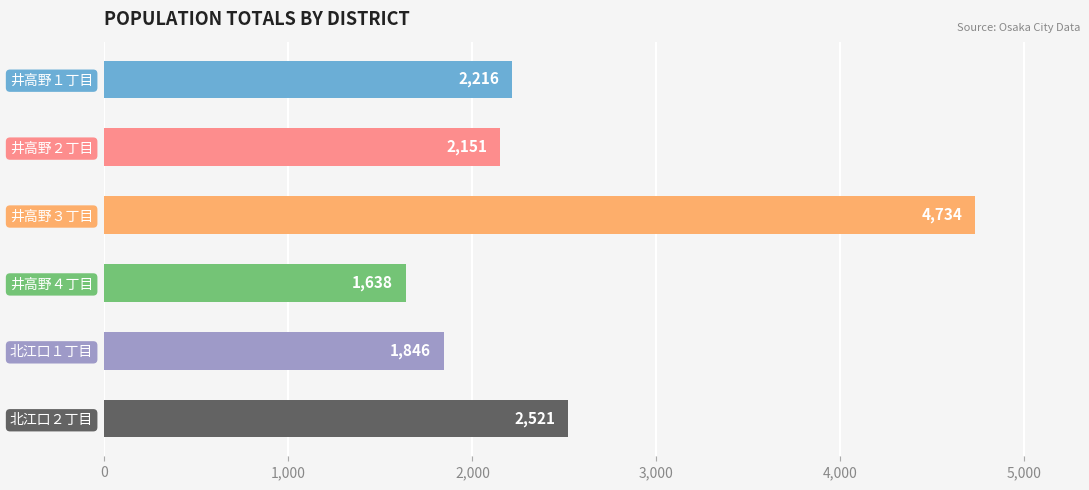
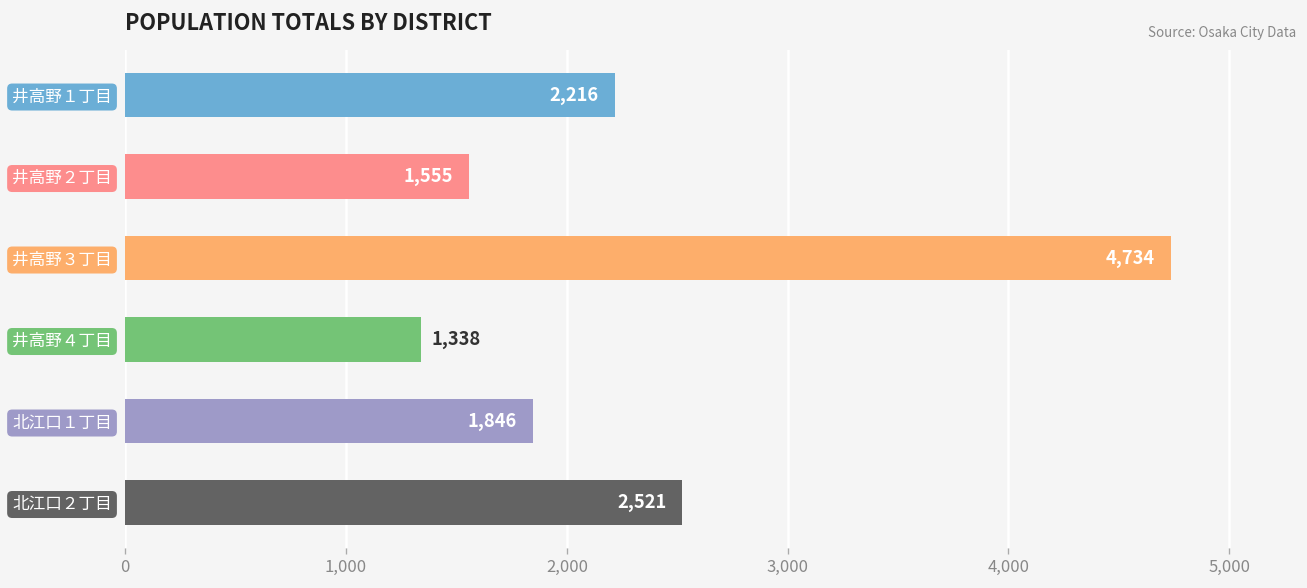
  {
    "井高野１丁目": "2,216",
-   "井高野２丁目": "2,151",
+   "井高野２丁目": "1,555",
    "井高野３丁目": "4,734",
-   "井高野４丁目": "1,638",
+   "井高野４丁目": "1,338",
    "北江口１丁目": "1,846",
    "北江口２丁目": "2,521"
  }
